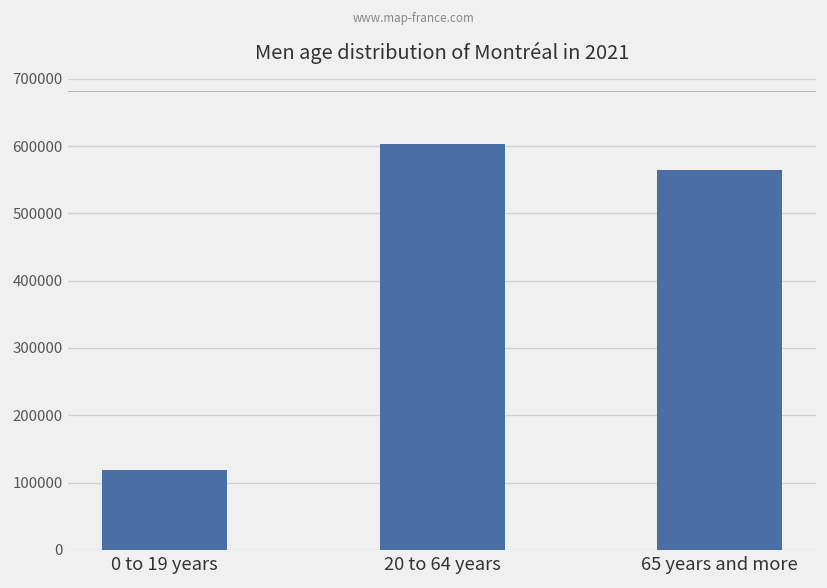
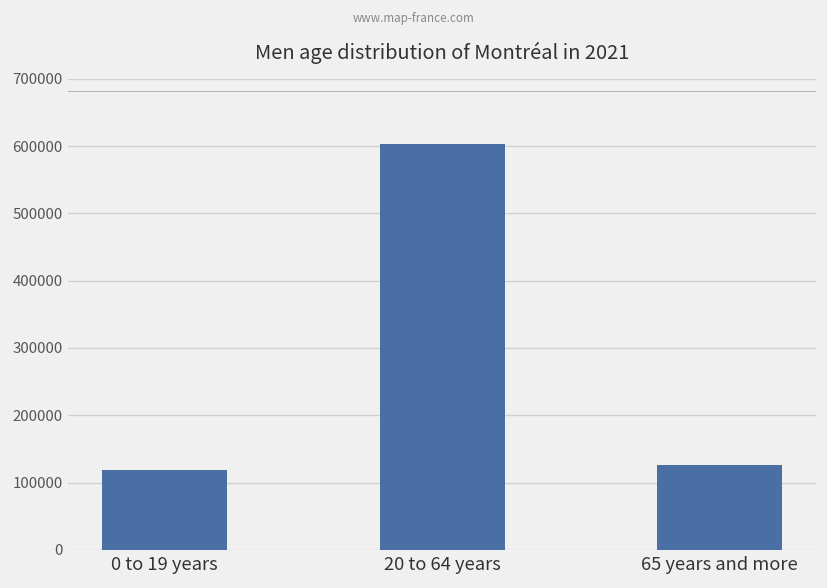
  {
    "0 to 19 years": 120000,
    "20 to 64 years": 600000,
-   "65 years and more": 560000
+   "65 years and more": 130000
  }
